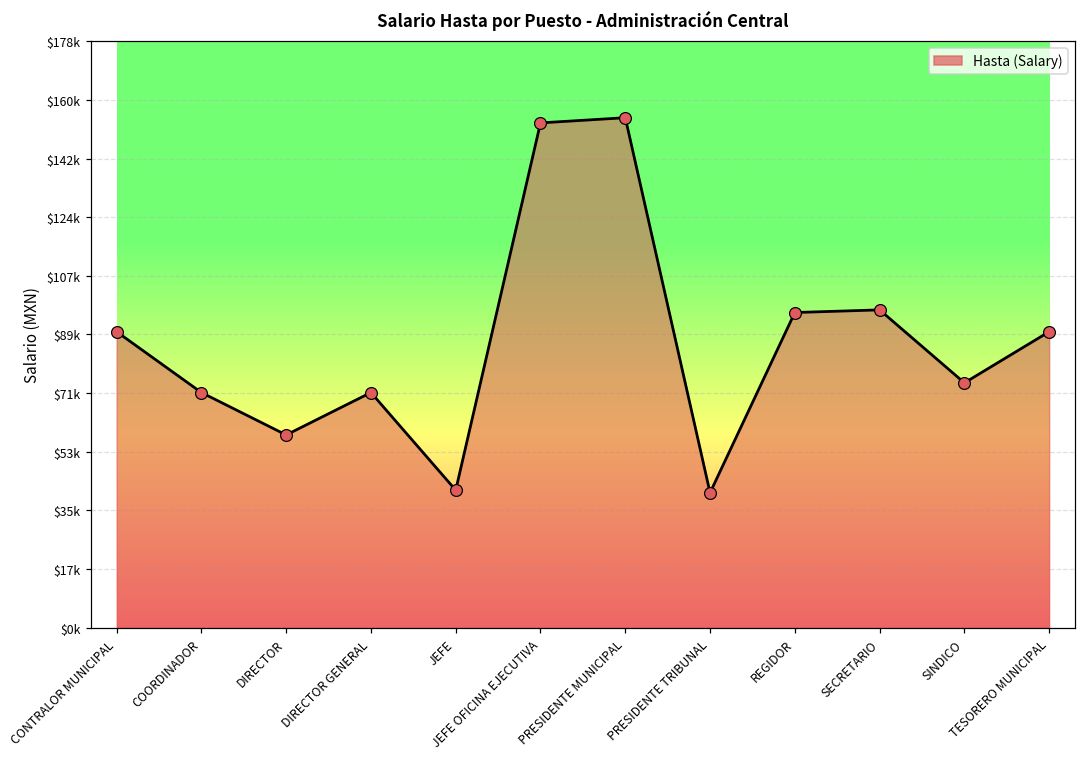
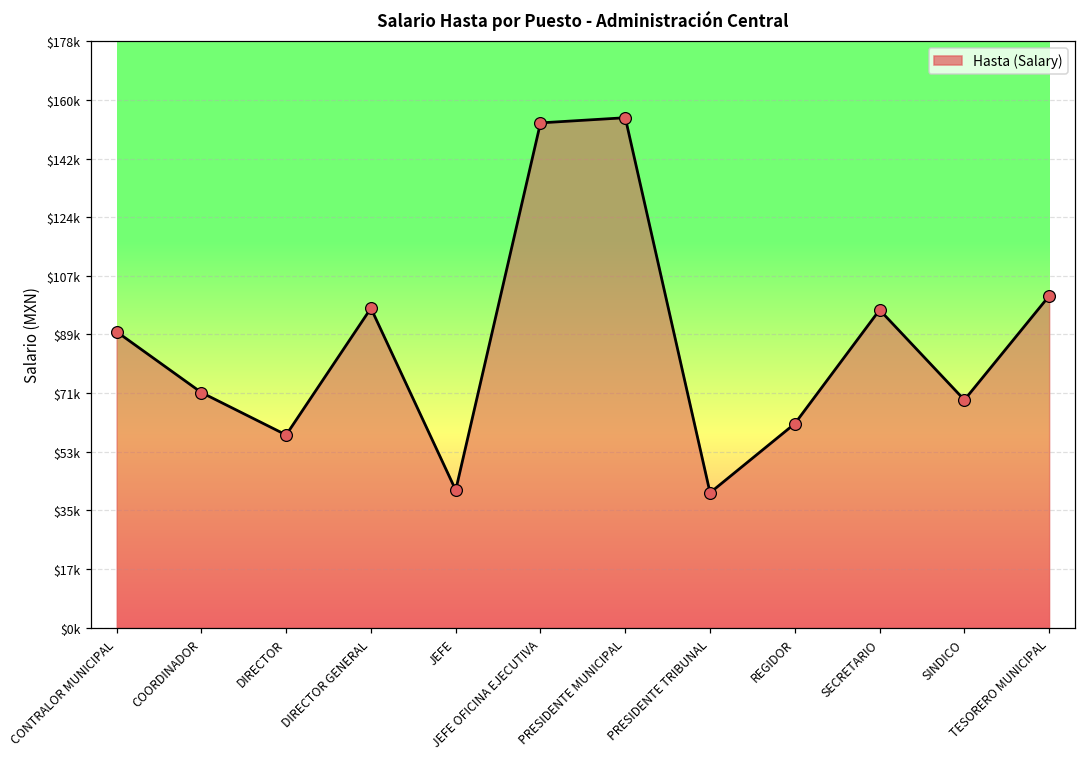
  {
    "CONTRALOR MUNICIPAL": "$90000",
    "COORDINADOR": "$72000",
    "DIRECTOR": "$59000",
-   "DIRECTOR GENERAL": "$72000",
+   "DIRECTOR GENERAL": "$97000",
    "JEFE": "$42000",
    "JEFE OFICINA EJECUTIVA": "$154000",
    "PRESIDENTE MUNICIPAL": "$155000",
    "PRESIDENTE TRIBUNAL": "$41000",
-   "REGIDOR": "$96000",
+   "REGIDOR": "$62000",
    "SECRETARIO": "$97000",
-   "SINDICO": "$74000",
-   "TESORERO MUNICIPAL": "$90000"
+   "SINDICO": "$69000",
+   "TESORERO MUNICIPAL": "$101000"
  }
